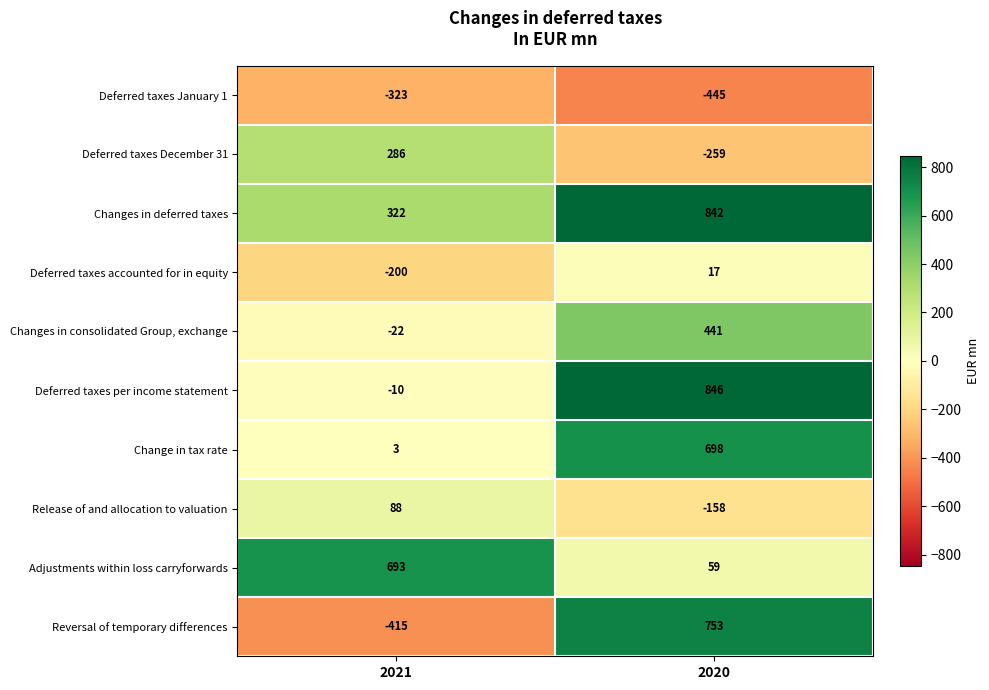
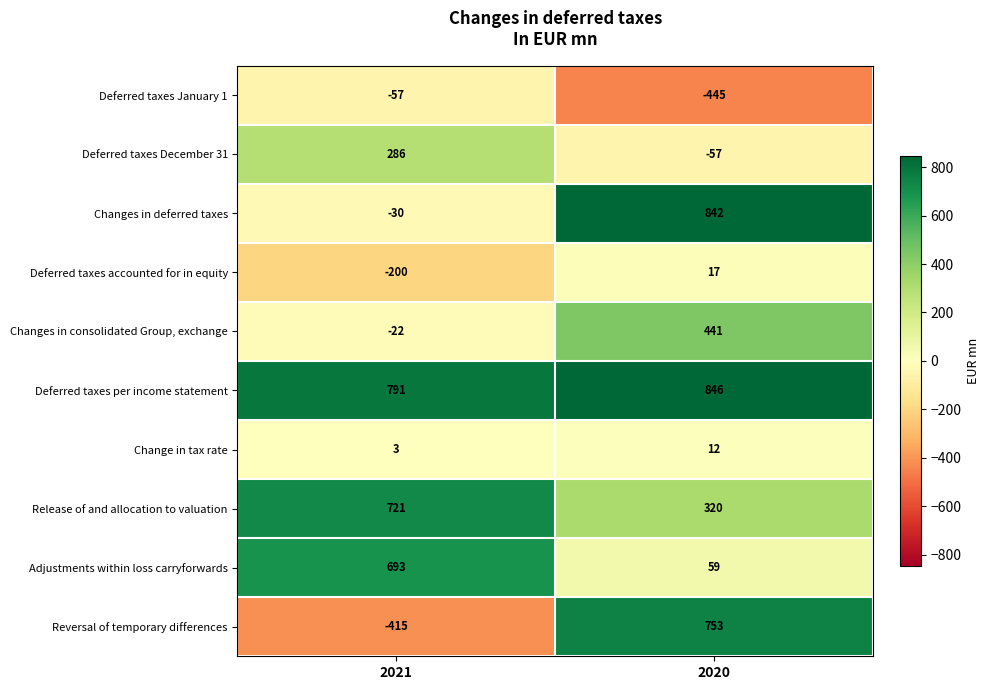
  {
    "Deferred taxes January 1": {
-     "2021": -323,
+     "2021": -57,
      "2020": -445
    },
    "Deferred taxes December 31": {
      "2021": 286,
-     "2020": -259
+     "2020": -57
    },
    "Changes in deferred taxes": {
-     "2021": 322,
+     "2021": -30,
      "2020": 842
    },
    "Deferred taxes accounted for in equity": {
      "2021": -200,
      "2020": 17
    },
    "Changes in consolidated Group, exchange": {
      "2021": -22,
      "2020": 441
    },
    "Deferred taxes per income statement": {
-     "2021": -10,
+     "2021": 791,
      "2020": 846
    },
    "Change in tax rate": {
      "2021": 3,
-     "2020": 698
+     "2020": 12
    },
    "Release of and allocation to valuation": {
-     "2021": 88,
-     "2020": -158
+     "2021": 721,
+     "2020": 320
    },
    "Adjustments within loss carryforwards": {
      "2021": 693,
      "2020": 59
    },
    "Reversal of temporary differences": {
      "2021": -415,
      "2020": 753
    }
  }
